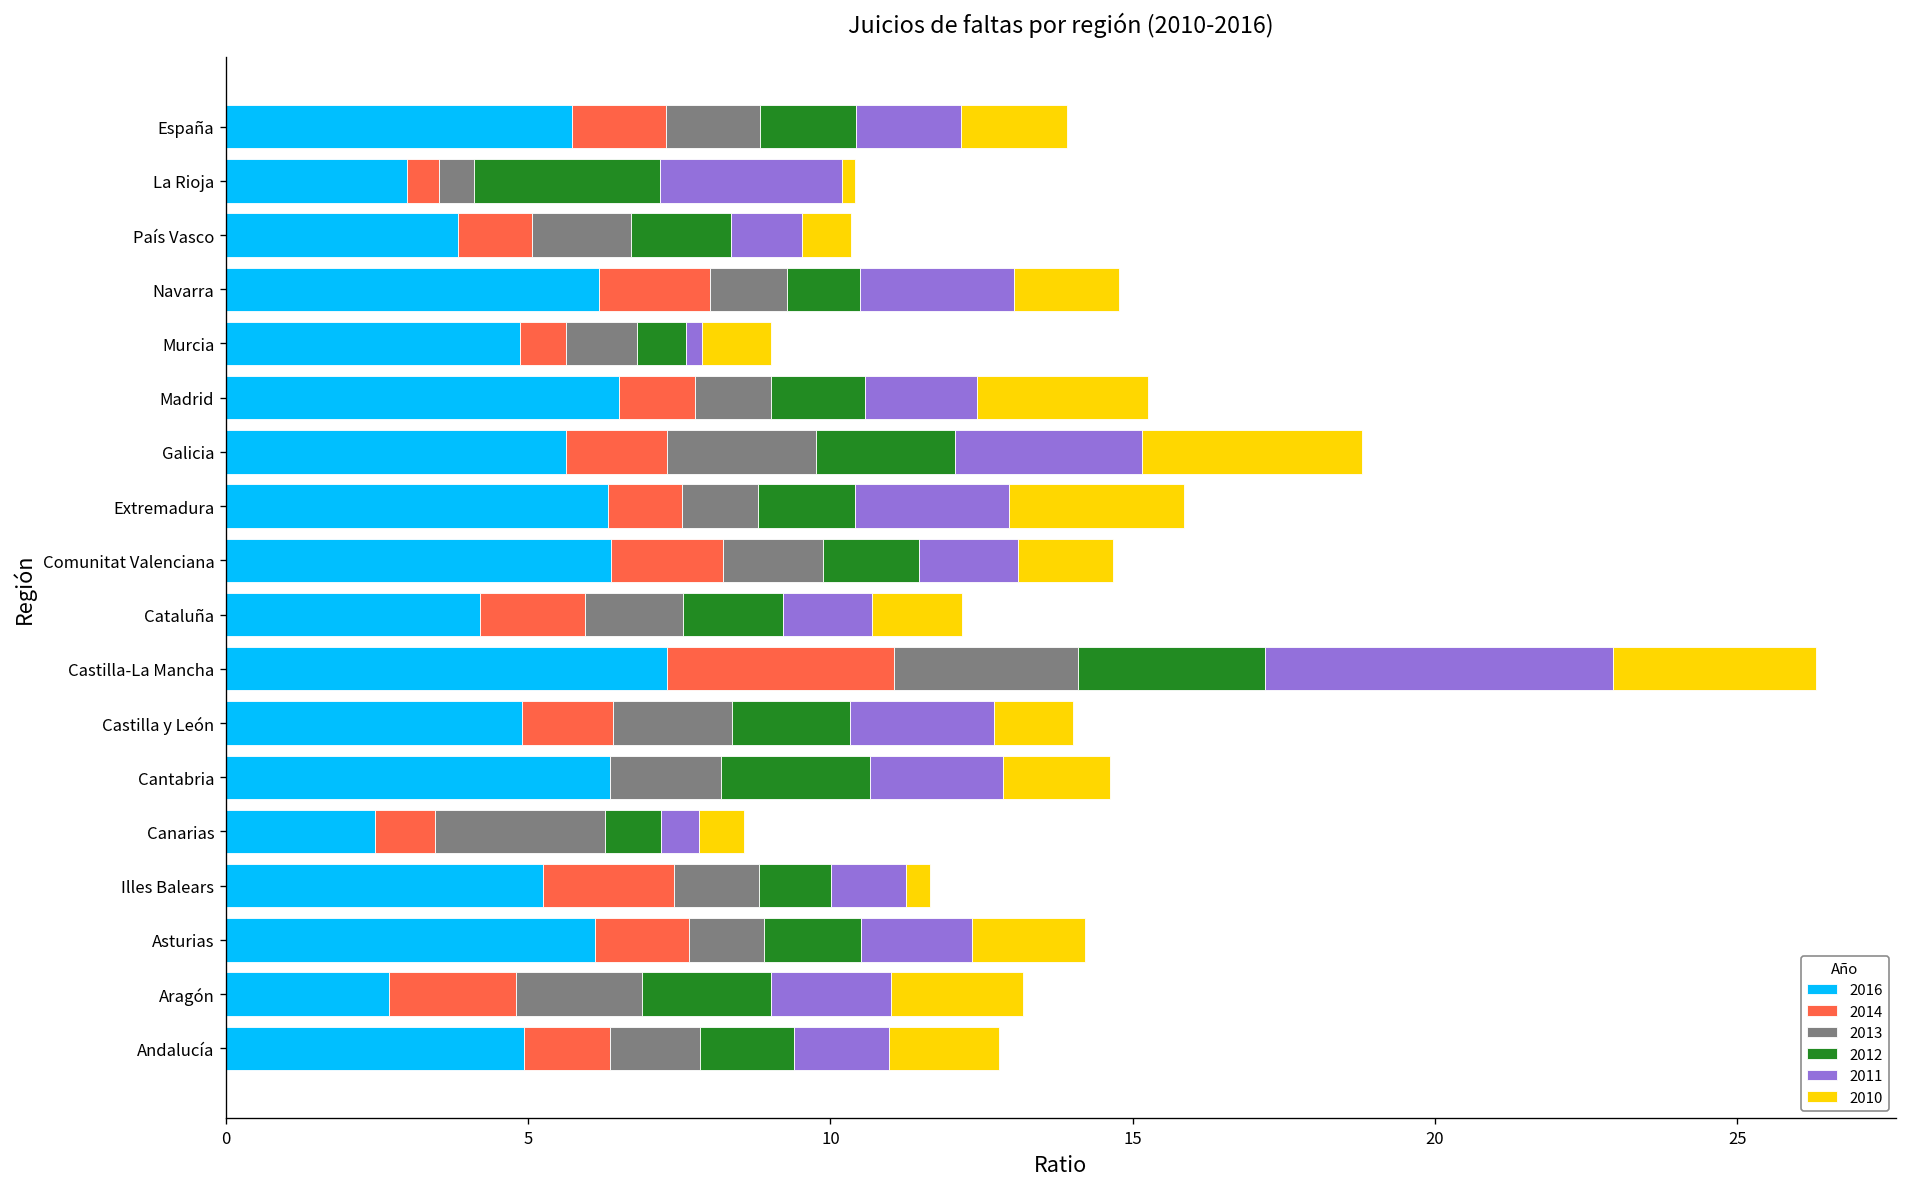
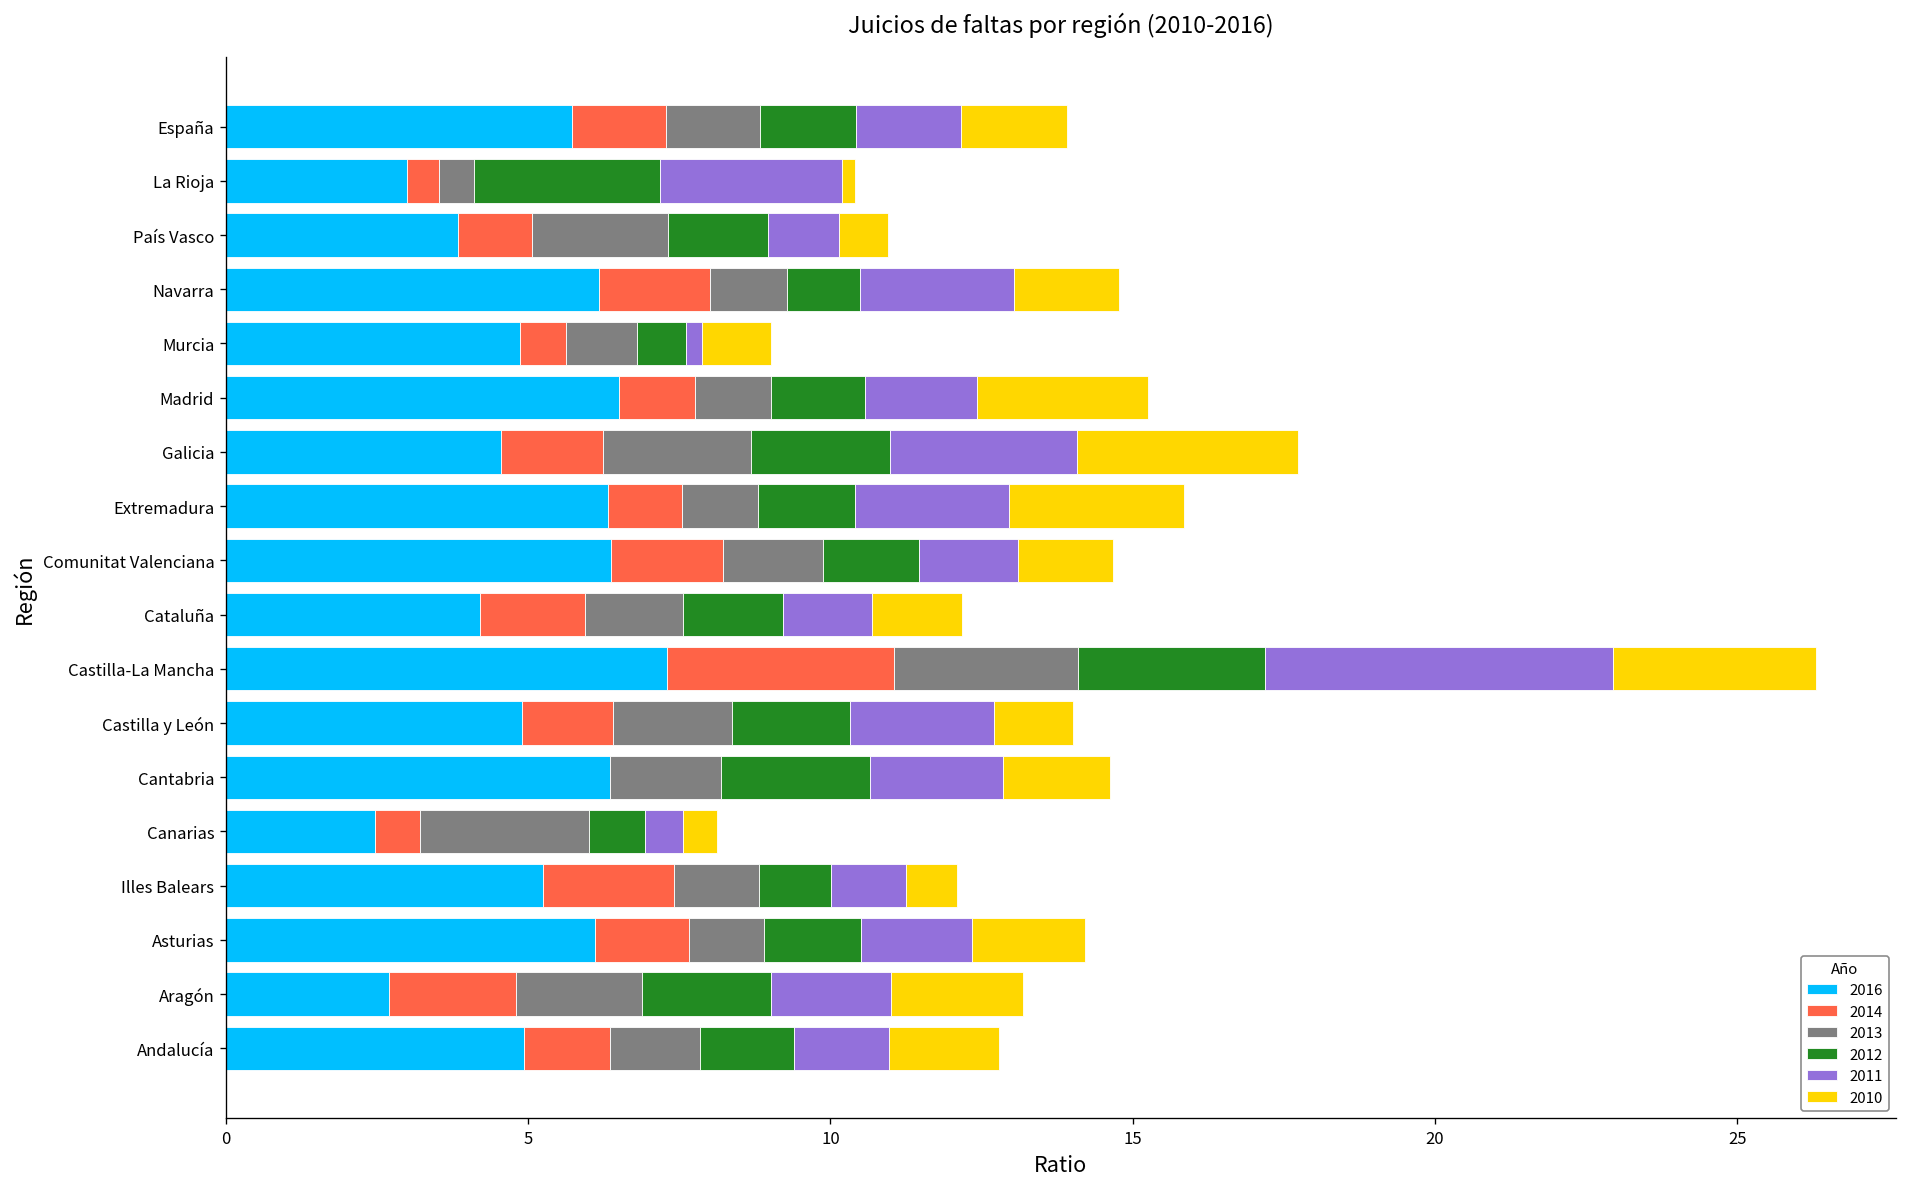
  {
    "2016": {
      "España": 5.7,
      "La Rioja": 3.0,
      "País Vasco": 3.8,
      "Navarra": 6.2,
      "Murcia": 4.9,
      "Madrid": 6.5,
-     "Galicia": 5.6,
+     "Galicia": 4.6,
      "Extremadura": 6.3,
      "Comunitat Valenciana": 6.4,
      "Cataluña": 4.2,
      "Castilla-La Mancha": 7.3,
      "Castilla y León": 4.9,
      "Cantabria": 6.4,
      "Canarias": 2.5,
      "Illes Balears": 5.2,
      "Asturias": 6.1,
      "Aragón": 2.7,
      "Andalucía": 4.9
    },
    "2014": {
      "España": 1.6,
      "La Rioja": 0.5,
      "País Vasco": 1.2,
      "Navarra": 1.8,
      "Murcia": 0.8,
      "Madrid": 1.3,
      "Galicia": 1.7,
      "Extremadura": 1.2,
      "Comunitat Valenciana": 1.8,
      "Cataluña": 1.7,
      "Castilla-La Mancha": 3.7,
      "Castilla y León": 1.5,
      "Cantabria": 0.0,
-     "Canarias": 1.0,
+     "Canarias": 0.7,
      "Illes Balears": 2.2,
      "Asturias": 1.5,
      "Aragón": 2.1,
      "Andalucía": 1.4
    },
    "2013": {
      "España": 1.6,
      "La Rioja": 0.6,
-     "País Vasco": 1.6,
+     "País Vasco": 2.3,
      "Navarra": 1.3,
      "Murcia": 1.2,
      "Madrid": 1.3,
      "Galicia": 2.5,
      "Extremadura": 1.3,
      "Comunitat Valenciana": 1.7,
      "Cataluña": 1.6,
      "Castilla-La Mancha": 3.0,
      "Castilla y León": 2.0,
      "Cantabria": 1.8,
      "Canarias": 2.8,
      "Illes Balears": 1.4,
      "Asturias": 1.2,
      "Aragón": 2.1,
      "Andalucía": 1.5
    },
    "2012": {
      "España": 1.6,
      "La Rioja": 3.1,
      "País Vasco": 1.7,
      "Navarra": 1.2,
      "Murcia": 0.8,
      "Madrid": 1.6,
      "Galicia": 2.3,
      "Extremadura": 1.6,
      "Comunitat Valenciana": 1.6,
      "Cataluña": 1.6,
      "Castilla-La Mancha": 3.1,
      "Castilla y León": 1.9,
      "Cantabria": 2.5,
      "Canarias": 0.9,
      "Illes Balears": 1.2,
      "Asturias": 1.6,
      "Aragón": 2.1,
      "Andalucía": 1.6
    },
    "2011": {
      "España": 1.7,
      "La Rioja": 3.0,
      "País Vasco": 1.2,
      "Navarra": 2.5,
      "Murcia": 0.3,
      "Madrid": 1.9,
      "Galicia": 3.1,
      "Extremadura": 2.6,
      "Comunitat Valenciana": 1.6,
      "Cataluña": 1.5,
      "Castilla-La Mancha": 5.8,
      "Castilla y León": 2.4,
      "Cantabria": 2.2,
      "Canarias": 0.6,
      "Illes Balears": 1.2,
      "Asturias": 1.8,
      "Aragón": 2.0,
      "Andalucía": 1.6
    },
    "2010": {
      "España": 1.8,
      "La Rioja": 0.2,
      "País Vasco": 0.8,
      "Navarra": 1.7,
      "Murcia": 1.1,
      "Madrid": 2.8,
      "Galicia": 3.6,
      "Extremadura": 2.9,
      "Comunitat Valenciana": 1.6,
      "Cataluña": 1.5,
      "Castilla-La Mancha": 3.4,
      "Castilla y León": 1.3,
      "Cantabria": 1.8,
-     "Canarias": 0.8,
-     "Illes Balears": 0.4,
+     "Canarias": 0.6,
+     "Illes Balears": 0.8,
      "Asturias": 1.9,
      "Aragón": 2.2,
      "Andalucía": 1.8
    }
  }
